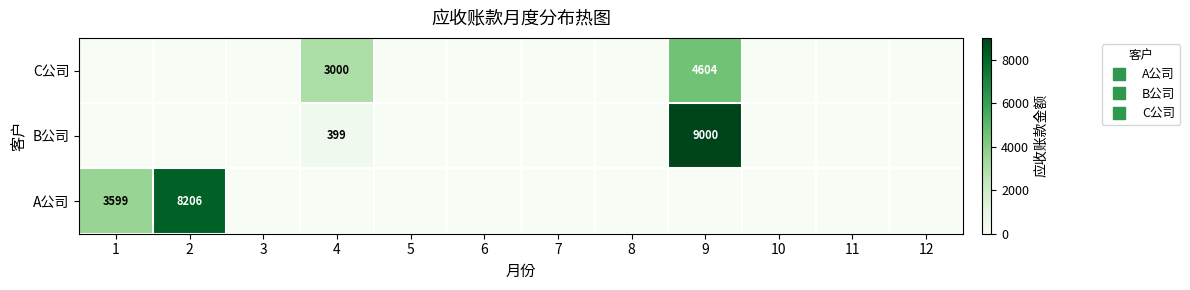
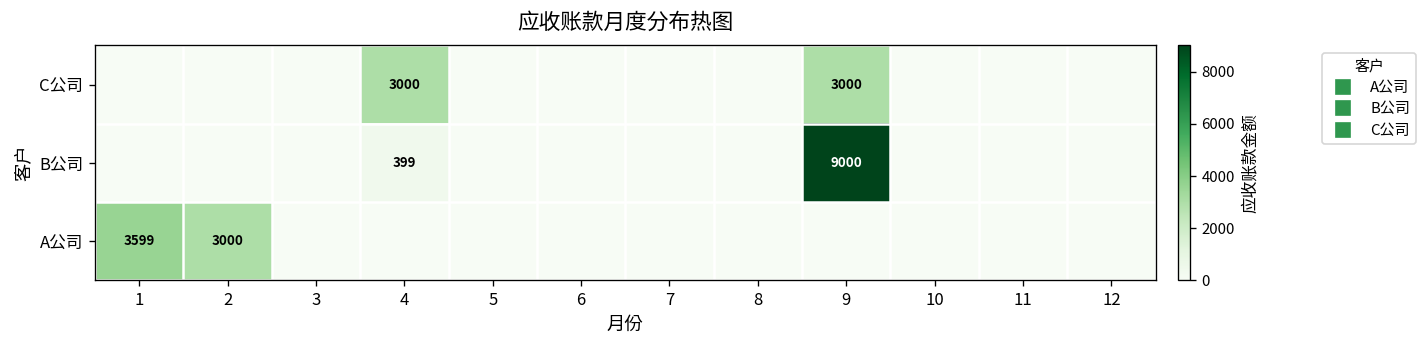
  {
    "C公司": {
      "4": 3000,
-     "9": 4604
+     "9": 3000
    },
    "B公司": {
      "4": 399,
      "9": 9000
    },
    "A公司": {
      "1": 3599,
-     "2": 8206
+     "2": 3000
    }
  }
